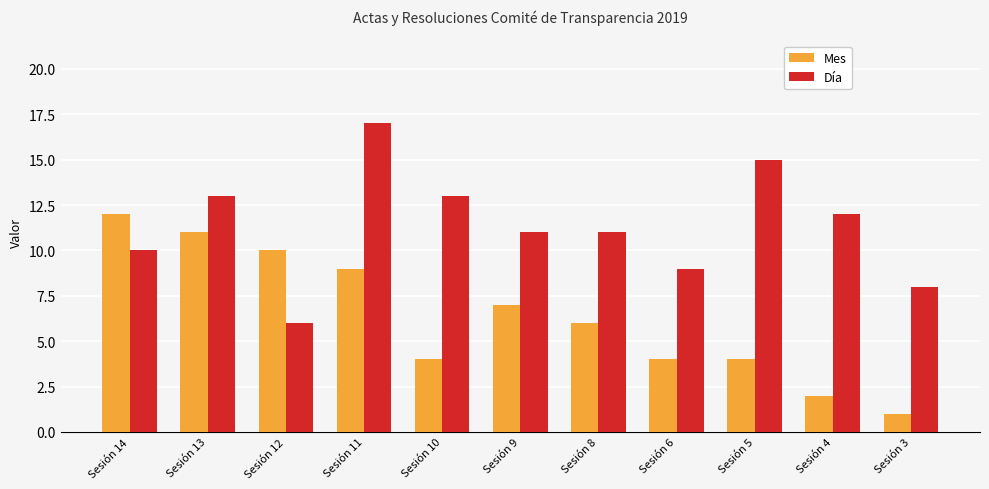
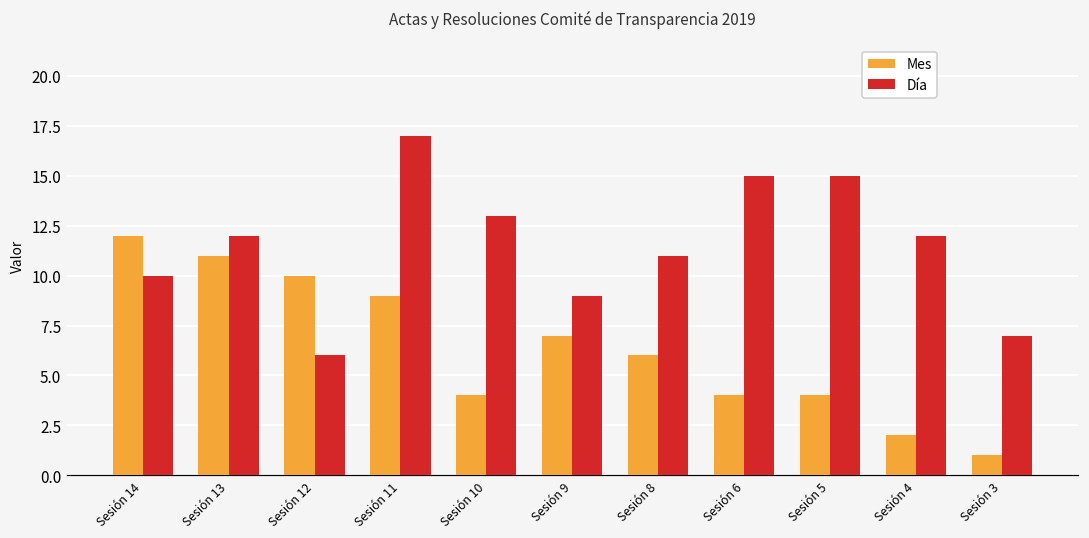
  {
    "Mes": {
      "Sesión 14": 12,
      "Sesión 13": 11,
      "Sesión 12": 10,
      "Sesión 11": 9,
      "Sesión 10": 4,
      "Sesión 9": 7,
      "Sesión 8": 6,
      "Sesión 6": 4,
      "Sesión 5": 4,
      "Sesión 4": 2,
      "Sesión 3": 1
    },
    "Día": {
      "Sesión 14": 10,
-     "Sesión 13": 13,
+     "Sesión 13": 12,
      "Sesión 12": 6,
      "Sesión 11": 17,
      "Sesión 10": 13,
-     "Sesión 9": 11,
+     "Sesión 9": 9,
      "Sesión 8": 11,
-     "Sesión 6": 9,
+     "Sesión 6": 15,
      "Sesión 5": 15,
      "Sesión 4": 12,
-     "Sesión 3": 8
+     "Sesión 3": 7
    }
  }
